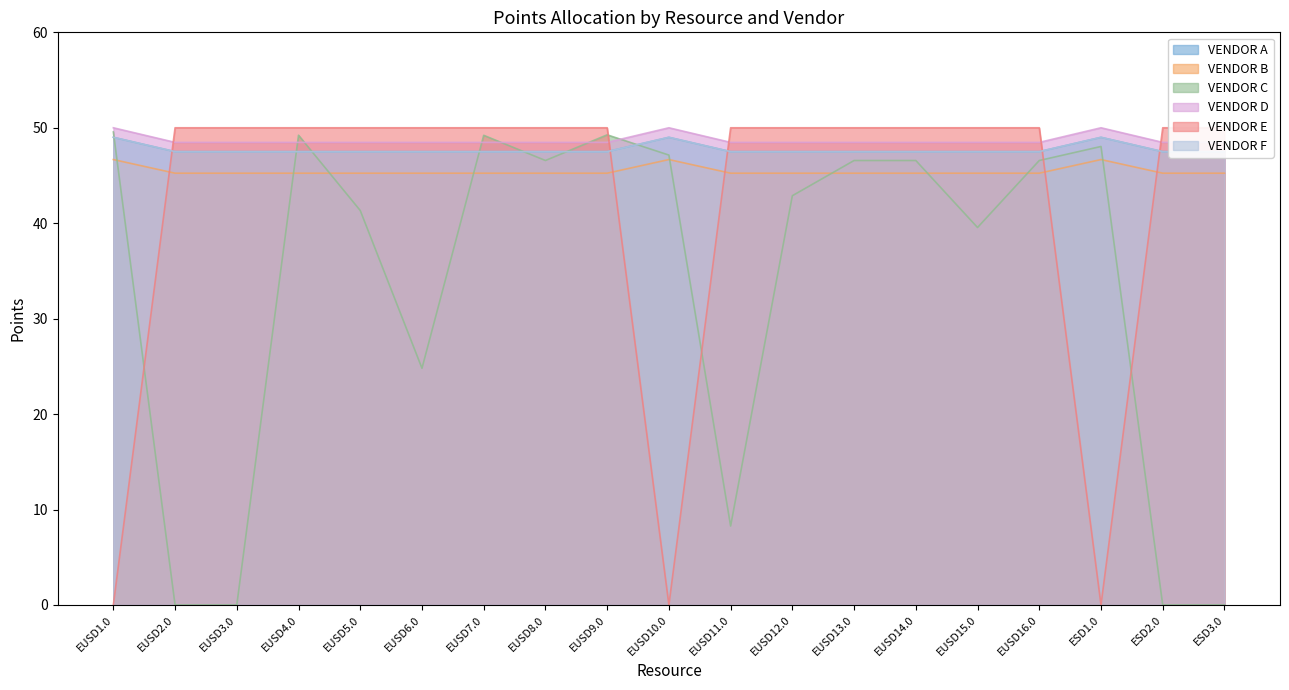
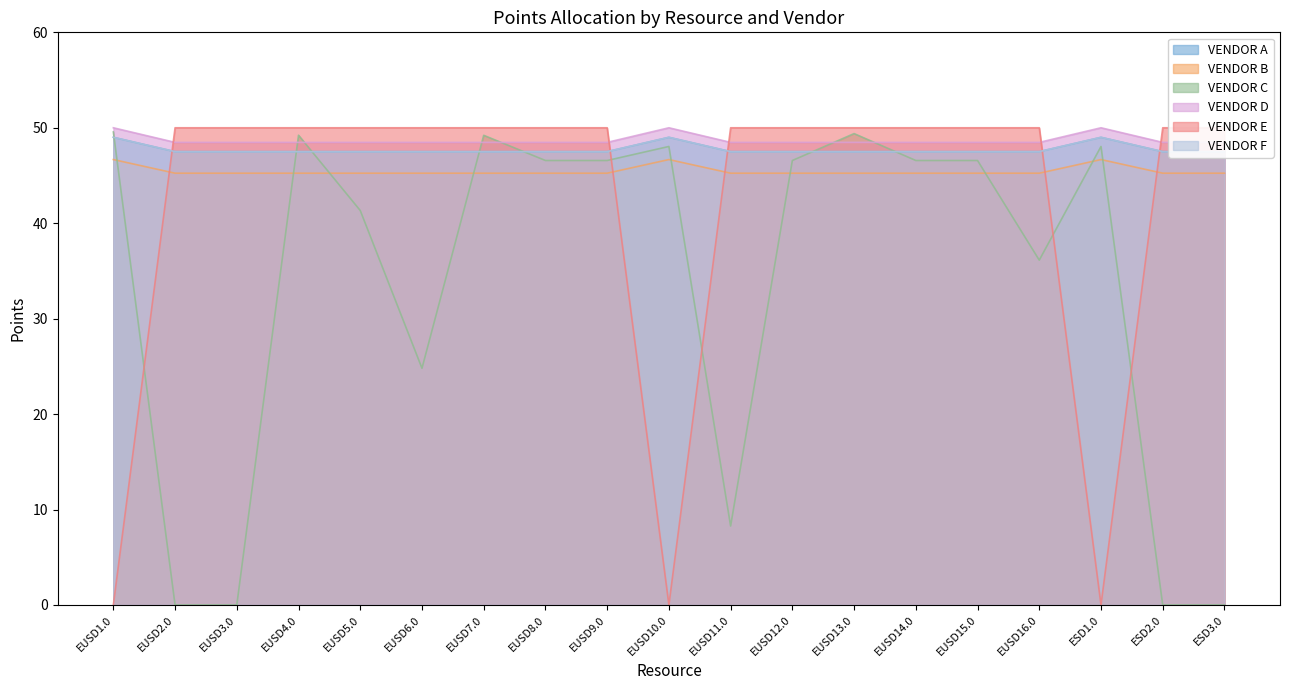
  {
    "VENDOR C": {
      "EUSD1.0": 50,
      "EUSD2.0": 0,
      "EUSD3.0": 0,
      "EUSD4.0": 49,
      "EUSD5.0": 41,
      "EUSD6.0": 25,
      "EUSD7.0": 49,
      "EUSD8.0": 47,
-     "EUSD9.0": 49,
-     "EUSD10.0": 47,
+     "EUSD9.0": 47,
+     "EUSD10.0": 48,
      "EUSD11.0": 8,
-     "EUSD12.0": 43,
-     "EUSD13.0": 47,
+     "EUSD12.0": 47,
+     "EUSD13.0": 49,
      "EUSD14.0": 47,
-     "EUSD15.0": 40,
-     "EUSD16.0": 47,
+     "EUSD15.0": 47,
+     "EUSD16.0": 36,
      "ESD1.0": 48,
      "ESD2.0": 0,
      "ESD3.0": 0
    }
  }
